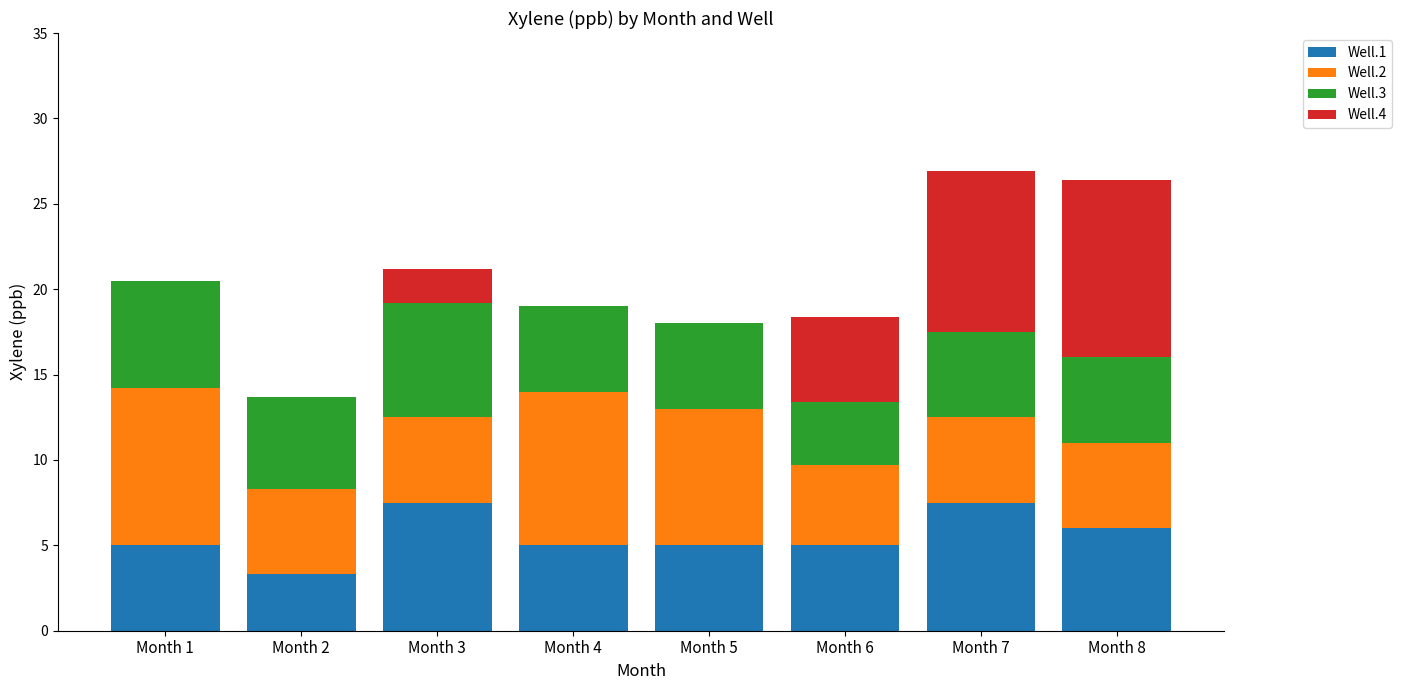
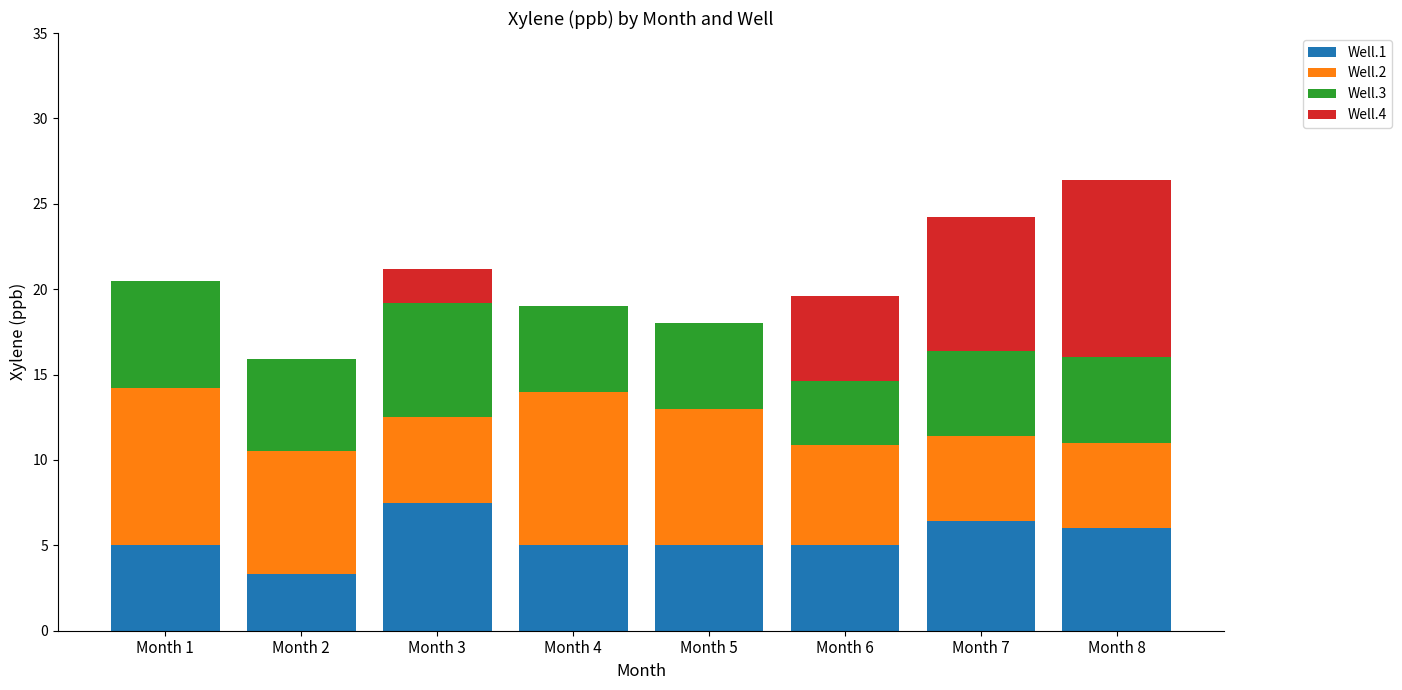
  {
    "Well.1": {
      "Month 1": 5.0,
      "Month 2": 3.3,
      "Month 3": 7.5,
      "Month 4": 5.0,
      "Month 5": 5.0,
      "Month 6": 5.0,
-     "Month 7": 7.5,
+     "Month 7": 6.4,
      "Month 8": 6.0
    },
    "Well.2": {
      "Month 1": 9.2,
-     "Month 2": 5.0,
+     "Month 2": 7.2,
      "Month 3": 5.0,
      "Month 4": 9.0,
      "Month 5": 8.0,
-     "Month 6": 4.7,
+     "Month 6": 5.9,
      "Month 7": 5.0,
      "Month 8": 5.0
    },
    "Well.3": {
      "Month 1": 6.3,
      "Month 2": 5.4,
      "Month 3": 6.7,
      "Month 4": 5.0,
      "Month 5": 5.0,
      "Month 6": 3.7,
      "Month 7": 5.0,
      "Month 8": 5.0
    },
    "Well.4": {
      "Month 1": 0.0,
      "Month 2": 0.0,
      "Month 3": 2.0,
      "Month 4": 0.0,
      "Month 5": 0.0,
      "Month 6": 5.0,
-     "Month 7": 9.4,
+     "Month 7": 7.8,
      "Month 8": 10.4
    }
  }
